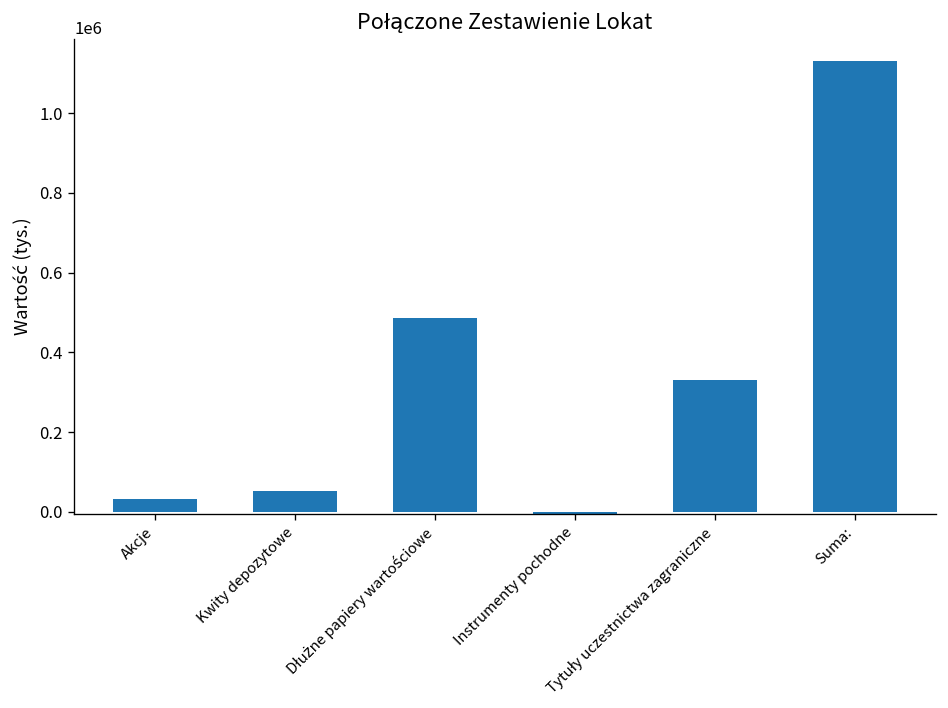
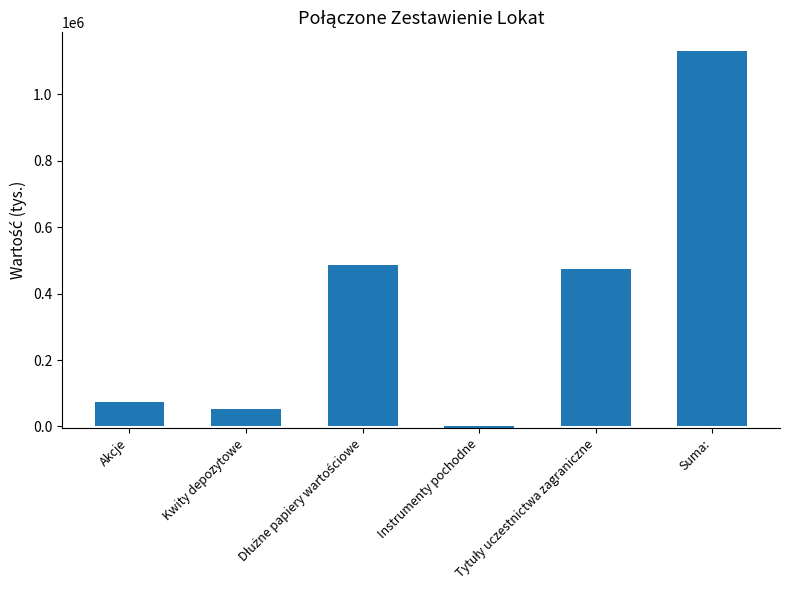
  {
-   "Akcje": 30000,
+   "Akcje": 70000,
    "Kwity depozytowe": 50000,
    "Dłużne papiery wartościowe": 490000,
-   "Tytuły uczestnictwa zagraniczne": 330000,
+   "Tytuły uczestnictwa zagraniczne": 470000,
    "Suma:": 1130000
  }
